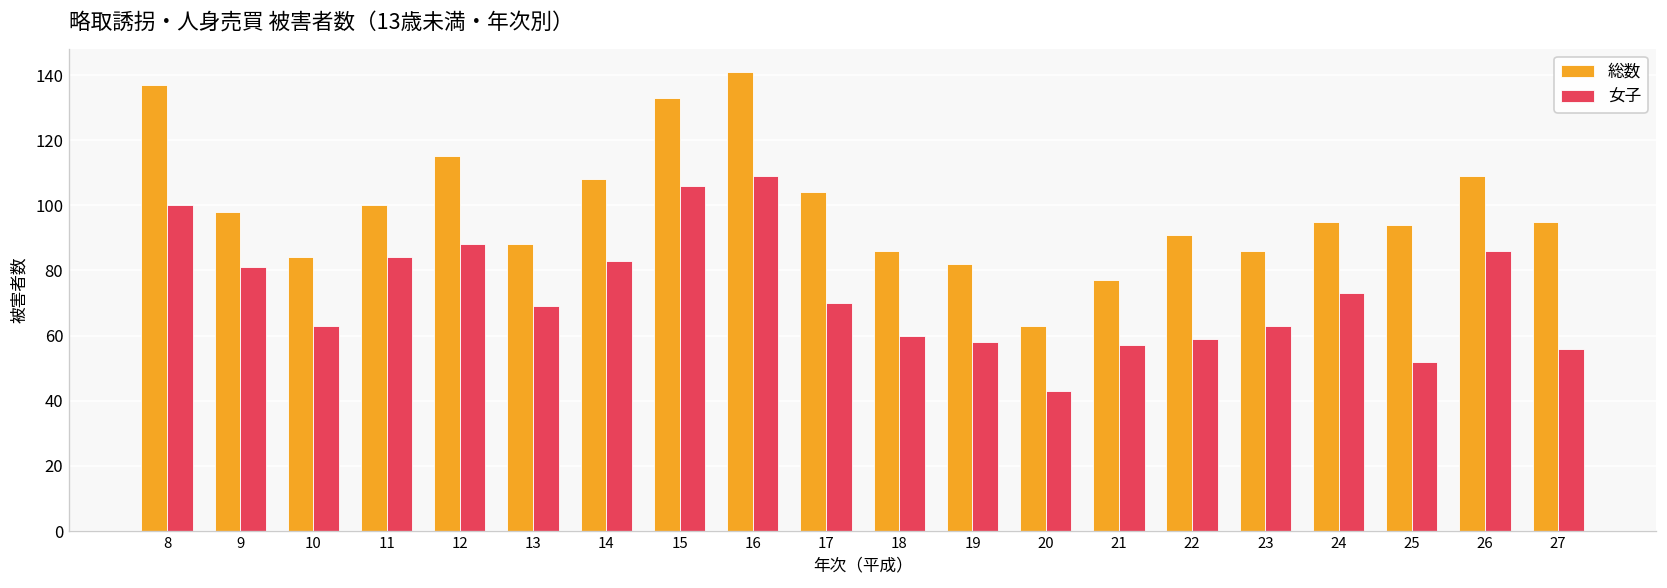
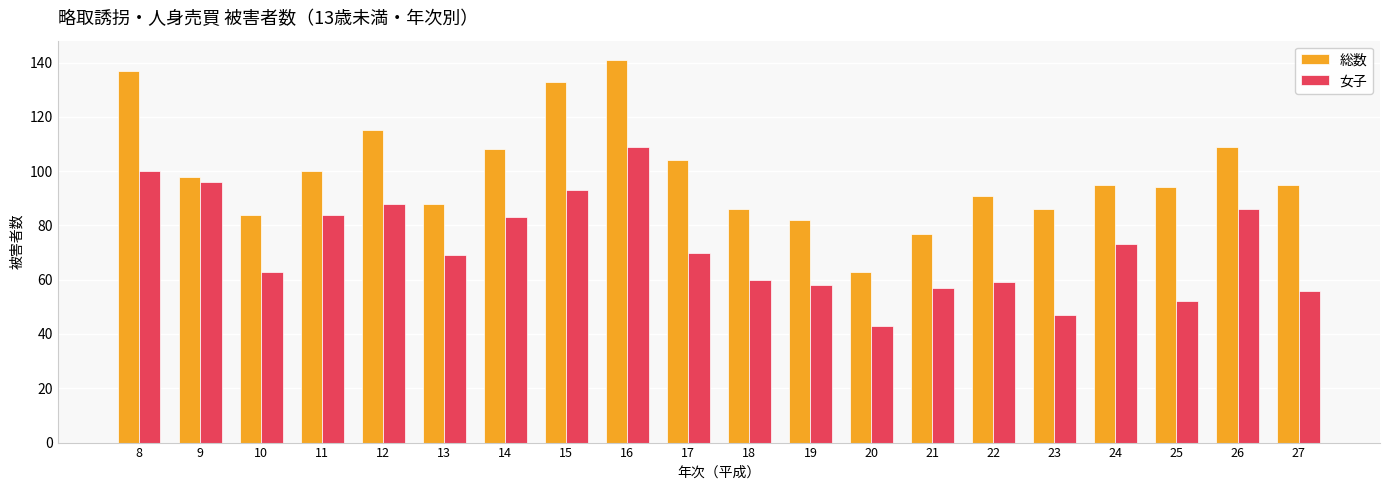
  {
    "総数": {
      "8": 137,
      "9": 98,
      "10": 84,
      "11": 100,
      "12": 115,
      "13": 88,
      "14": 108,
      "15": 133,
      "16": 141,
      "17": 104,
      "18": 86,
      "19": 82,
      "20": 63,
      "21": 77,
      "22": 91,
      "23": 86,
      "24": 95,
      "25": 94,
      "26": 109,
      "27": 95
    },
    "女子": {
      "8": 100,
-     "9": 81,
+     "9": 96,
      "10": 63,
      "11": 84,
      "12": 88,
      "13": 69,
      "14": 83,
-     "15": 106,
+     "15": 93,
      "16": 109,
      "17": 70,
      "18": 60,
      "19": 58,
      "20": 43,
      "21": 57,
      "22": 59,
-     "23": 63,
+     "23": 47,
      "24": 73,
      "25": 52,
      "26": 86,
      "27": 56
    }
  }
